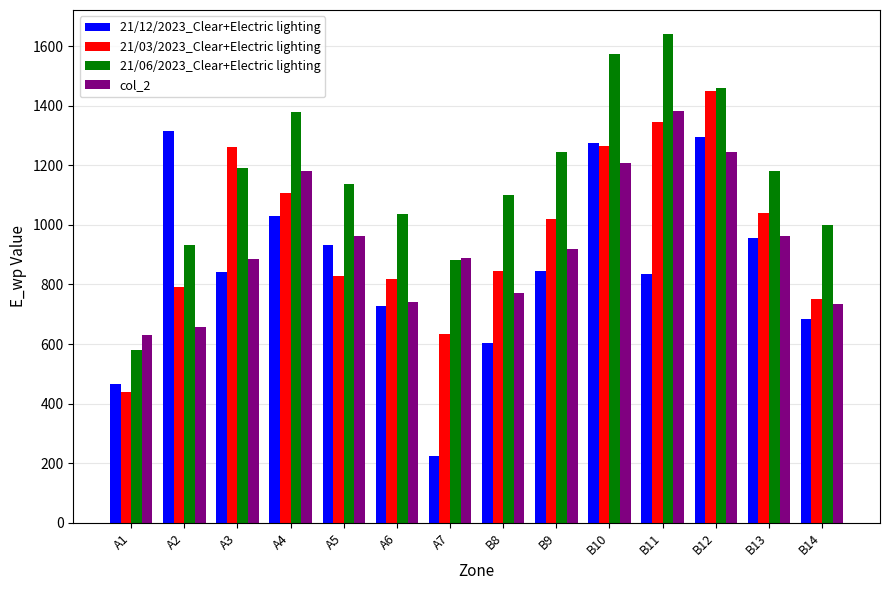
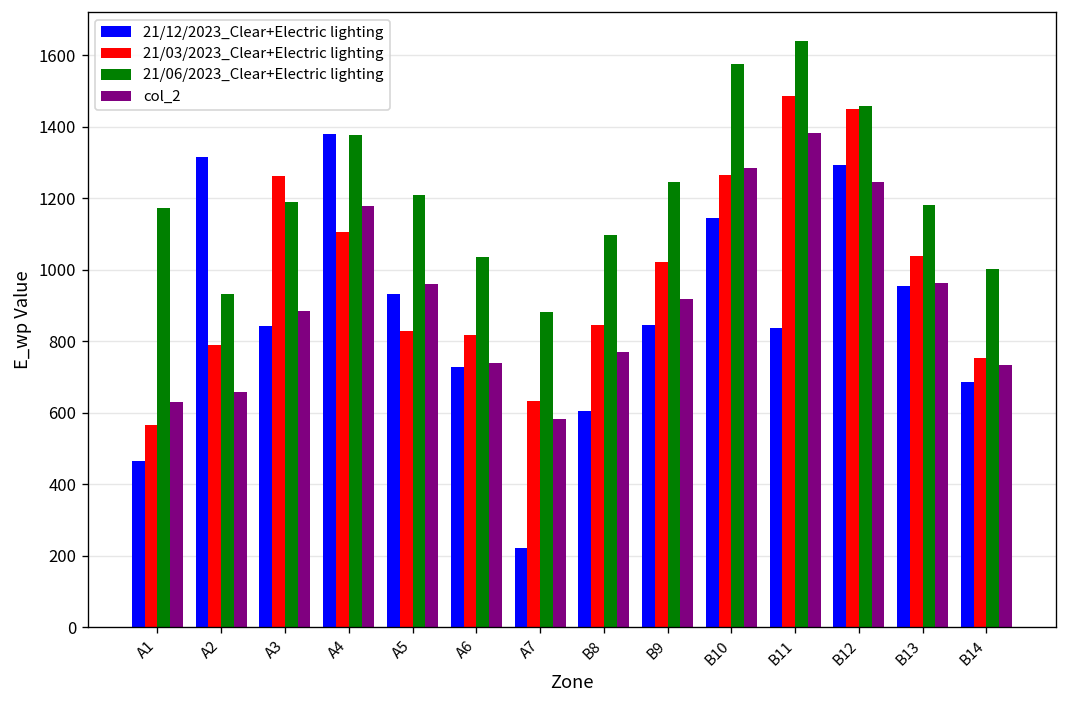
  {
    "21/12/2023_Clear+Electric lighting": {
      "A1": 470,
      "A2": 1310,
      "A3": 840,
-     "A4": 1030,
+     "A4": 1380,
      "A5": 930,
      "A6": 730,
      "A7": 220,
      "B8": 600,
      "B9": 840,
-     "B10": 1270,
+     "B10": 1150,
      "B11": 840,
      "B12": 1290,
      "B13": 960,
      "B14": 690
    },
    "21/03/2023_Clear+Electric lighting": {
-     "A1": 440,
+     "A1": 570,
      "A2": 790,
      "A3": 1260,
      "A4": 1110,
      "A5": 830,
      "A6": 820,
      "A7": 630,
      "B8": 850,
      "B9": 1020,
      "B10": 1260,
-     "B11": 1350,
+     "B11": 1490,
      "B12": 1450,
      "B13": 1040,
      "B14": 750
    },
    "21/06/2023_Clear+Electric lighting": {
-     "A1": 580,
+     "A1": 1170,
      "A2": 930,
      "A3": 1190,
      "A4": 1380,
-     "A5": 1140,
+     "A5": 1210,
      "A6": 1040,
      "A7": 880,
      "B8": 1100,
      "B9": 1250,
      "B10": 1570,
      "B11": 1640,
      "B12": 1460,
      "B13": 1180,
      "B14": 1000
    },
    "col_2": {
      "A1": 630,
      "A2": 660,
      "A3": 880,
      "A4": 1180,
      "A5": 960,
      "A6": 740,
-     "A7": 890,
+     "A7": 580,
      "B8": 770,
      "B9": 920,
-     "B10": 1210,
+     "B10": 1290,
      "B11": 1380,
      "B12": 1240,
      "B13": 960,
      "B14": 730
    }
  }
